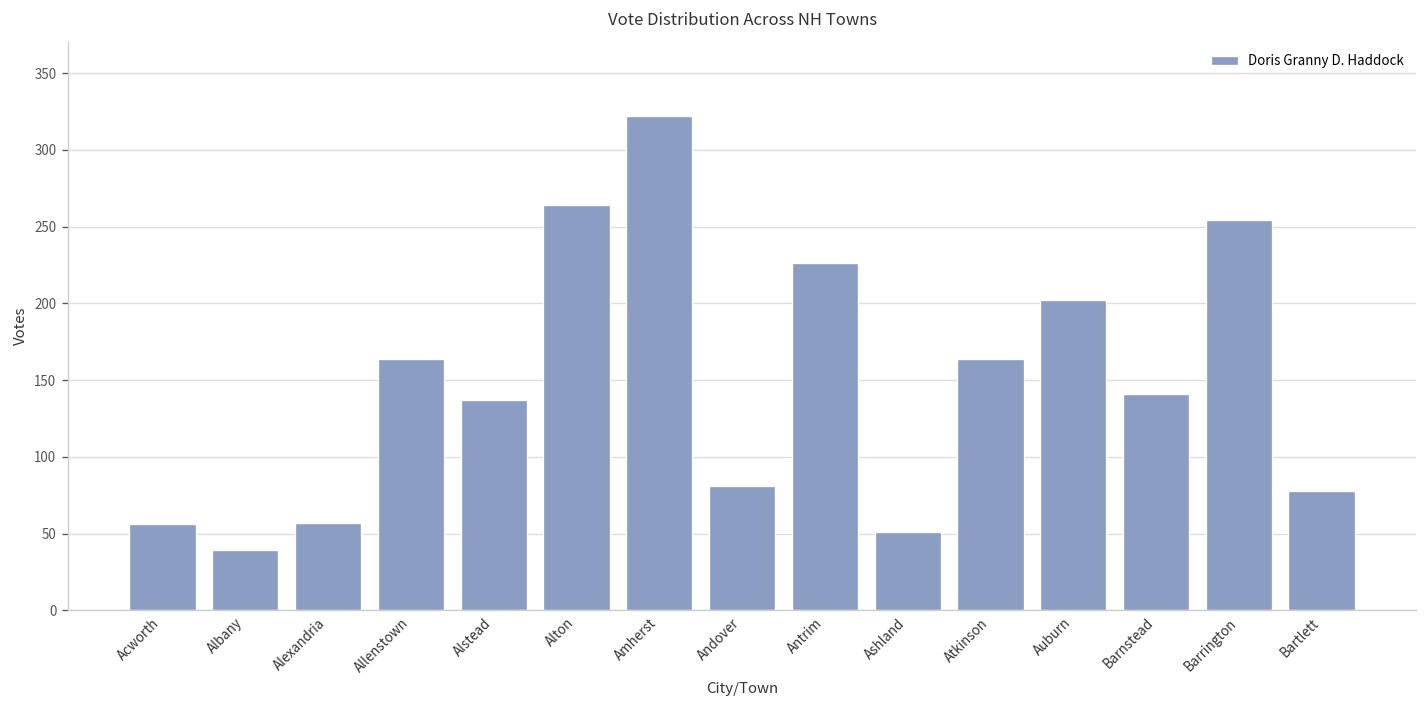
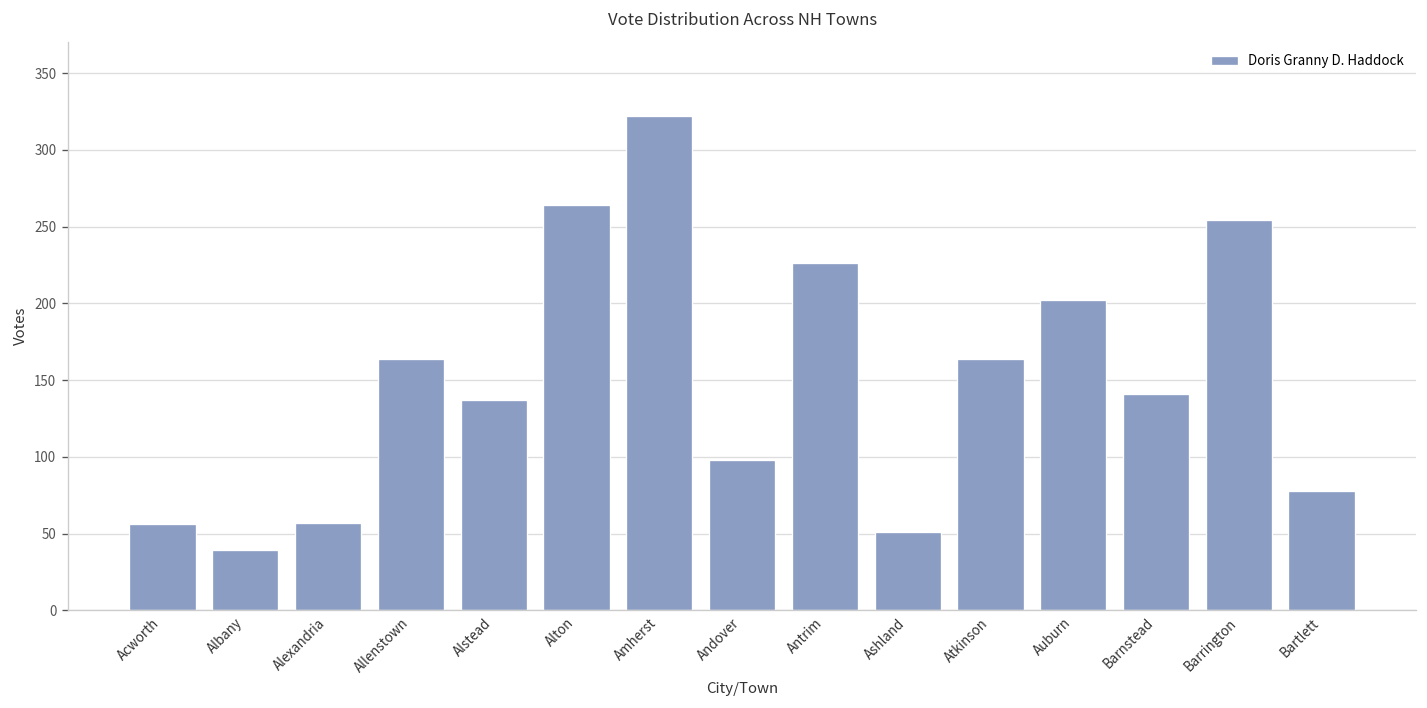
  {
    "Acworth": 56,
    "Albany": 39,
    "Alexandria": 57,
    "Allenstown": 164,
    "Alstead": 137,
    "Alton": 264,
    "Amherst": 322,
-   "Andover": 81,
+   "Andover": 98,
    "Antrim": 226,
    "Ashland": 51,
    "Atkinson": 164,
    "Auburn": 202,
    "Barnstead": 141,
    "Barrington": 254,
    "Bartlett": 78
  }
